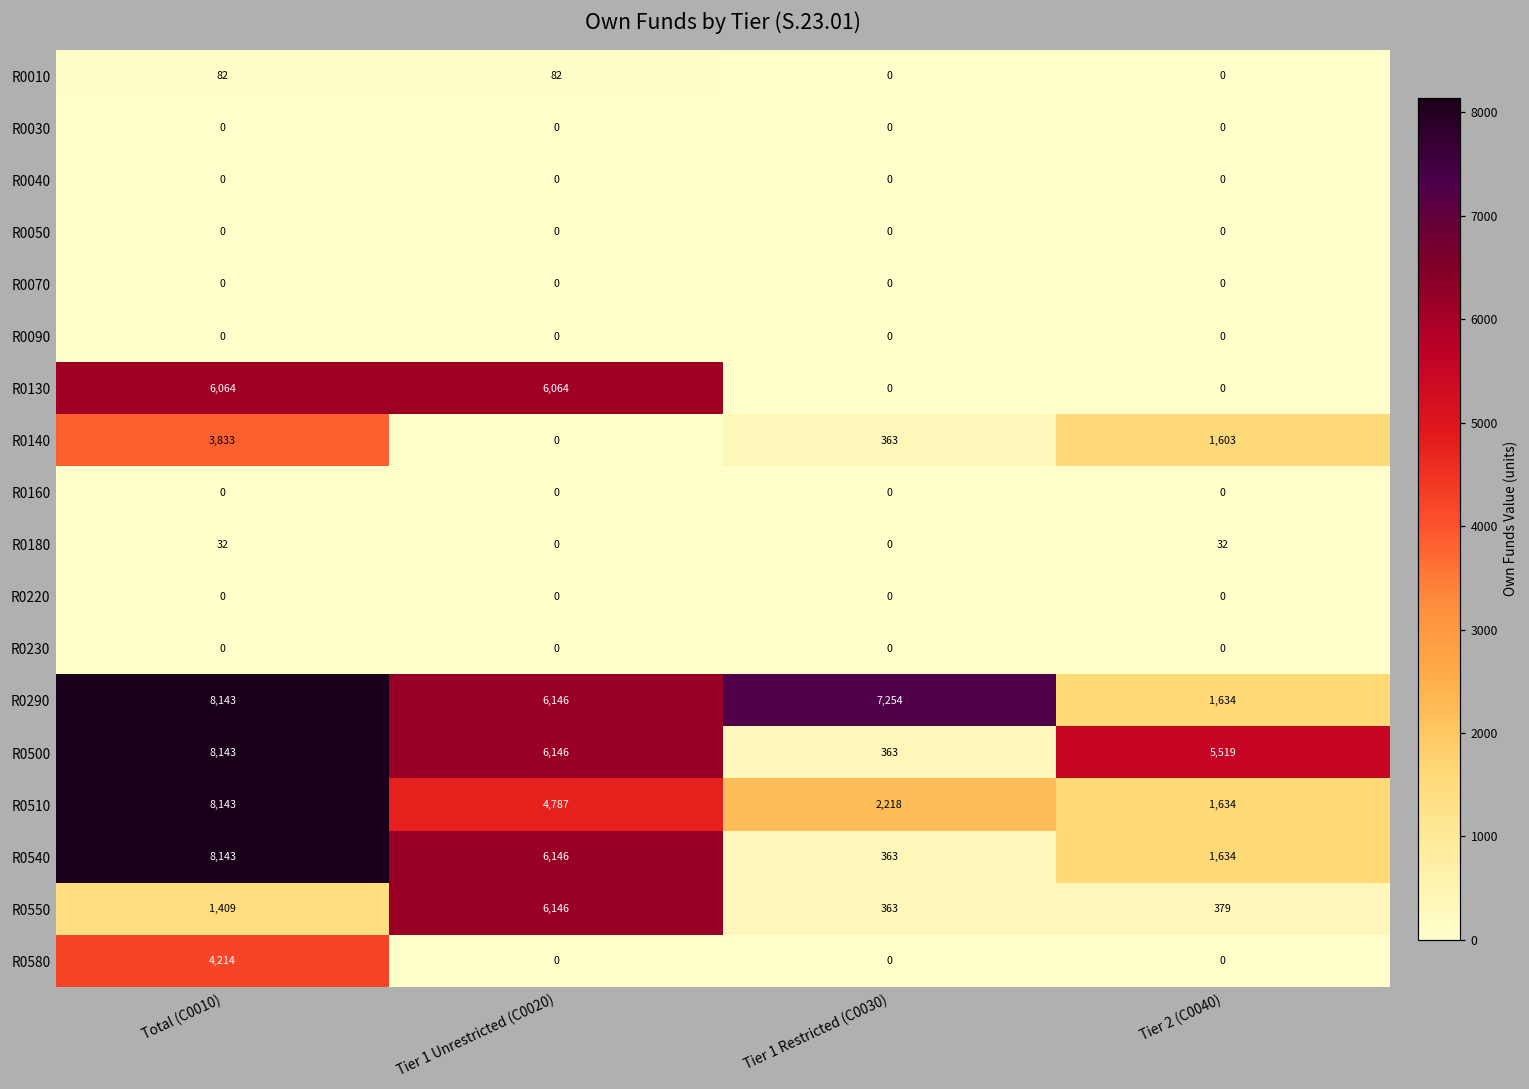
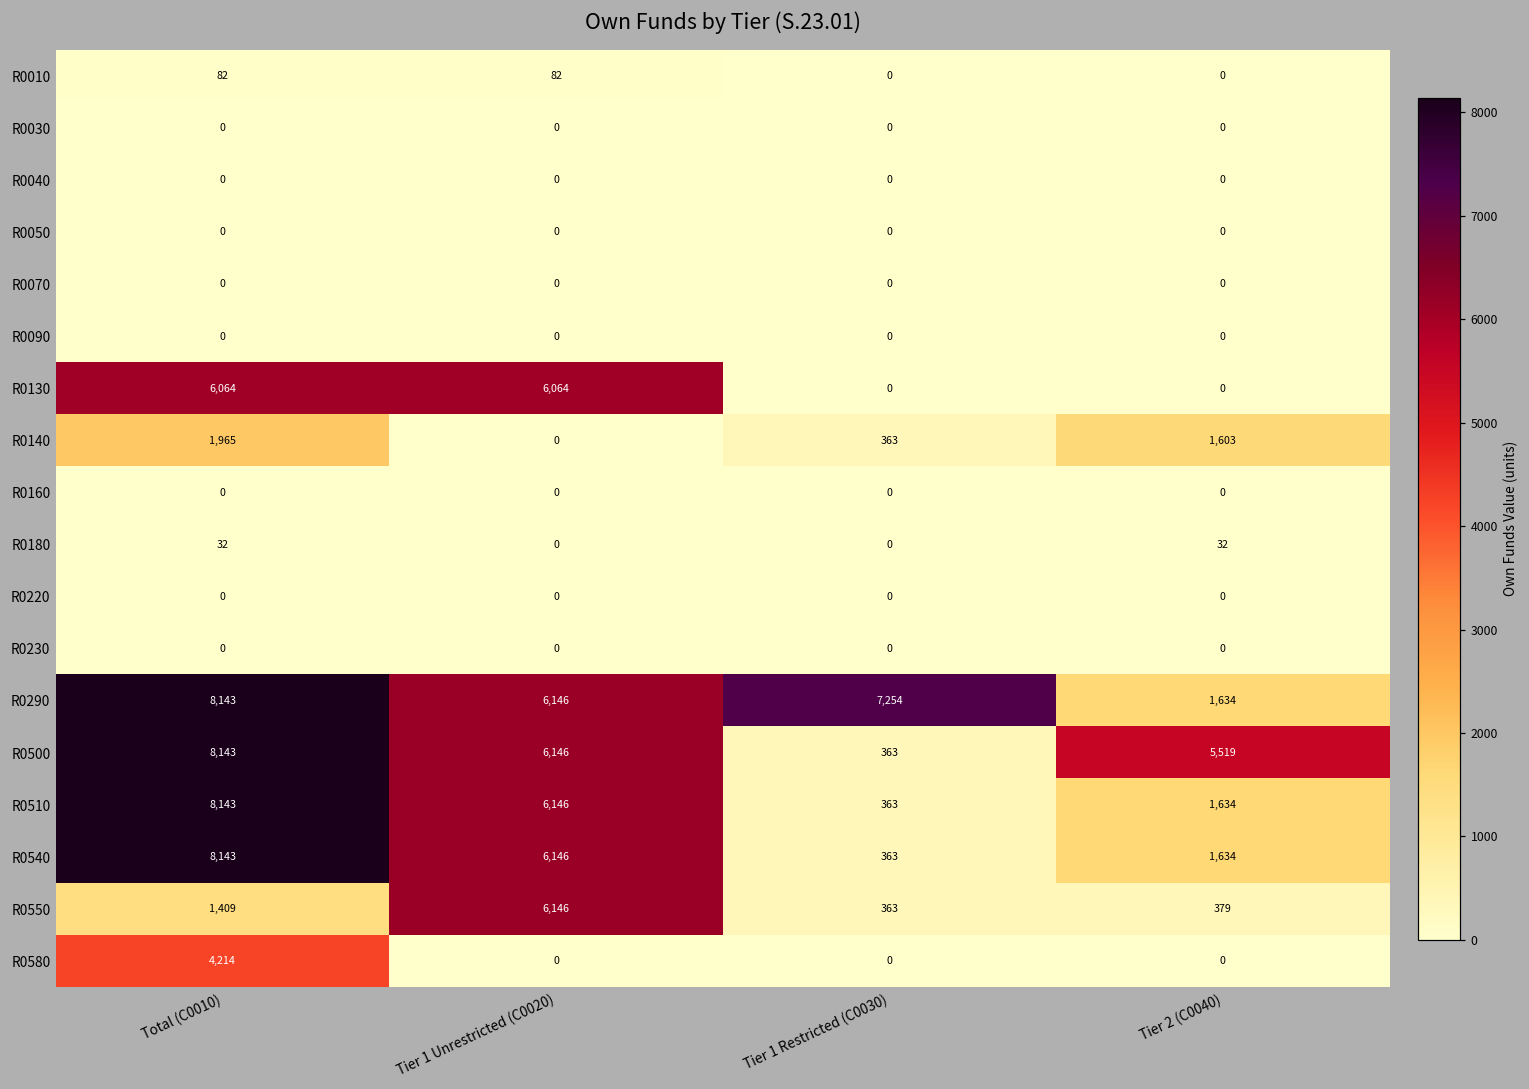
  {
    "R0010": {
      "Total (C0010)": "82",
      "Tier 1 Unrestricted (C0020)": "82",
      "Tier 1 Restricted (C0030)": "0",
      "Tier 2 (C0040)": "0"
    },
    "R0030": {
      "Total (C0010)": "0",
      "Tier 1 Unrestricted (C0020)": "0",
      "Tier 1 Restricted (C0030)": "0",
      "Tier 2 (C0040)": "0"
    },
    "R0040": {
      "Total (C0010)": "0",
      "Tier 1 Unrestricted (C0020)": "0",
      "Tier 1 Restricted (C0030)": "0",
      "Tier 2 (C0040)": "0"
    },
    "R0050": {
      "Total (C0010)": "0",
      "Tier 1 Unrestricted (C0020)": "0",
      "Tier 1 Restricted (C0030)": "0",
      "Tier 2 (C0040)": "0"
    },
    "R0070": {
      "Total (C0010)": "0",
      "Tier 1 Unrestricted (C0020)": "0",
      "Tier 1 Restricted (C0030)": "0",
      "Tier 2 (C0040)": "0"
    },
    "R0090": {
      "Total (C0010)": "0",
      "Tier 1 Unrestricted (C0020)": "0",
      "Tier 1 Restricted (C0030)": "0",
      "Tier 2 (C0040)": "0"
    },
    "R0130": {
      "Total (C0010)": "6,064",
      "Tier 1 Unrestricted (C0020)": "6,064",
      "Tier 1 Restricted (C0030)": "0",
      "Tier 2 (C0040)": "0"
    },
    "R0140": {
-     "Total (C0010)": "3,833",
+     "Total (C0010)": "1,965",
      "Tier 1 Unrestricted (C0020)": "0",
      "Tier 1 Restricted (C0030)": "363",
      "Tier 2 (C0040)": "1,603"
    },
    "R0160": {
      "Total (C0010)": "0",
      "Tier 1 Unrestricted (C0020)": "0",
      "Tier 1 Restricted (C0030)": "0",
      "Tier 2 (C0040)": "0"
    },
    "R0180": {
      "Total (C0010)": "32",
      "Tier 1 Unrestricted (C0020)": "0",
      "Tier 1 Restricted (C0030)": "0",
      "Tier 2 (C0040)": "32"
    },
    "R0220": {
      "Total (C0010)": "0",
      "Tier 1 Unrestricted (C0020)": "0",
      "Tier 1 Restricted (C0030)": "0",
      "Tier 2 (C0040)": "0"
    },
    "R0230": {
      "Total (C0010)": "0",
      "Tier 1 Unrestricted (C0020)": "0",
      "Tier 1 Restricted (C0030)": "0",
      "Tier 2 (C0040)": "0"
    },
    "R0290": {
      "Total (C0010)": "8,143",
      "Tier 1 Unrestricted (C0020)": "6,146",
      "Tier 1 Restricted (C0030)": "7,254",
      "Tier 2 (C0040)": "1,634"
    },
    "R0500": {
      "Total (C0010)": "8,143",
      "Tier 1 Unrestricted (C0020)": "6,146",
      "Tier 1 Restricted (C0030)": "363",
      "Tier 2 (C0040)": "5,519"
    },
    "R0510": {
      "Total (C0010)": "8,143",
-     "Tier 1 Unrestricted (C0020)": "4,787",
-     "Tier 1 Restricted (C0030)": "2,218",
+     "Tier 1 Unrestricted (C0020)": "6,146",
+     "Tier 1 Restricted (C0030)": "363",
      "Tier 2 (C0040)": "1,634"
    },
    "R0540": {
      "Total (C0010)": "8,143",
      "Tier 1 Unrestricted (C0020)": "6,146",
      "Tier 1 Restricted (C0030)": "363",
      "Tier 2 (C0040)": "1,634"
    },
    "R0550": {
      "Total (C0010)": "1,409",
      "Tier 1 Unrestricted (C0020)": "6,146",
      "Tier 1 Restricted (C0030)": "363",
      "Tier 2 (C0040)": "379"
    },
    "R0580": {
      "Total (C0010)": "4,214",
      "Tier 1 Unrestricted (C0020)": "0",
      "Tier 1 Restricted (C0030)": "0",
      "Tier 2 (C0040)": "0"
    }
  }
